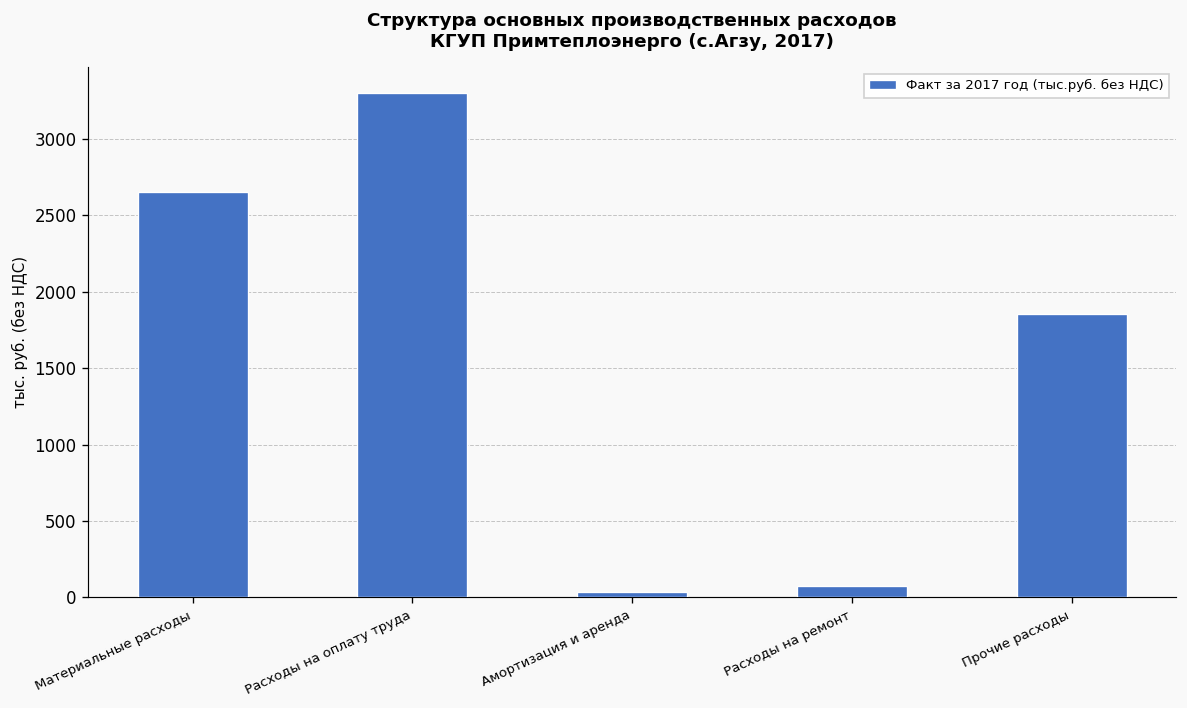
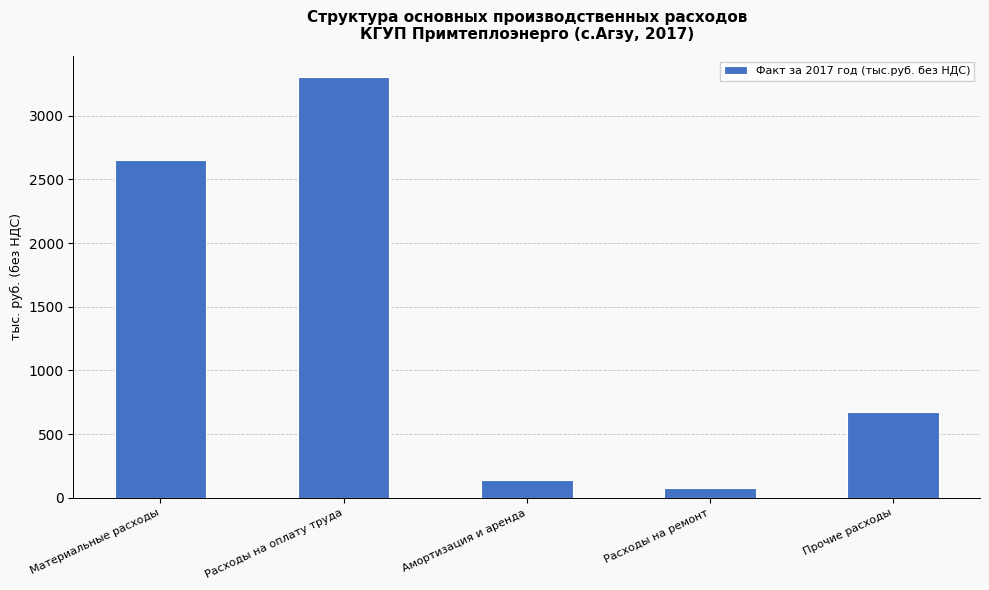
  {
    "Материальные расходы": 2660,
    "Расходы на оплату труда": 3300,
-   "Амортизация и аренда": 30,
+   "Амортизация и аренда": 140,
    "Расходы на ремонт": 70,
-   "Прочие расходы": 1860
+   "Прочие расходы": 670
  }
